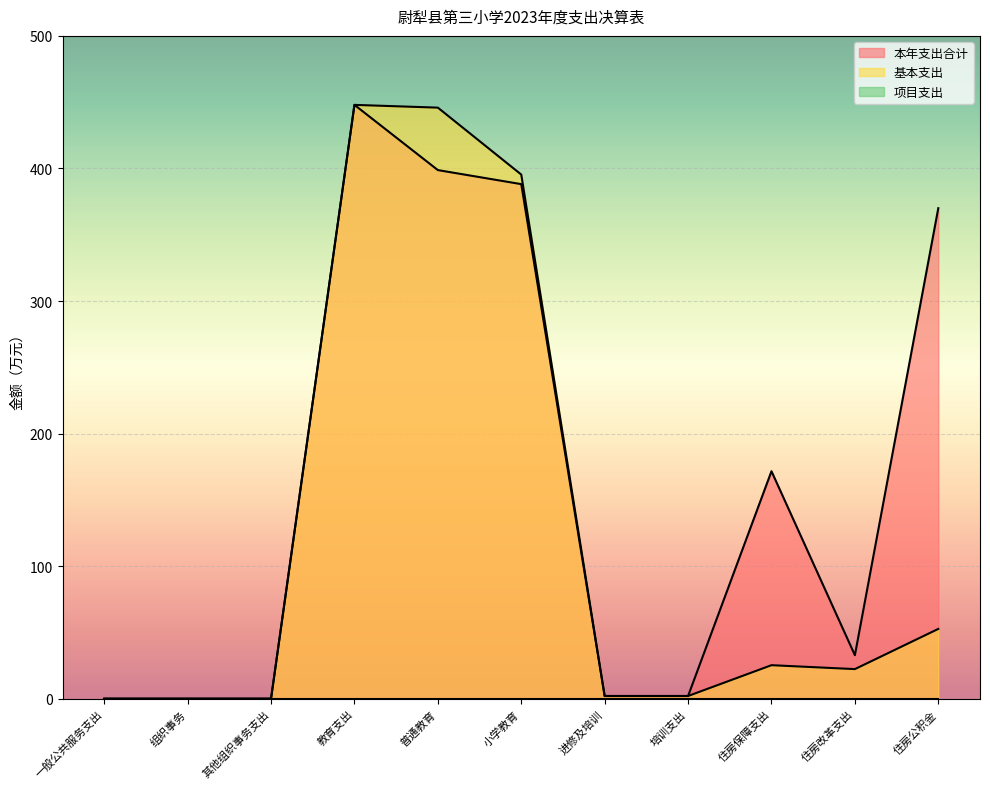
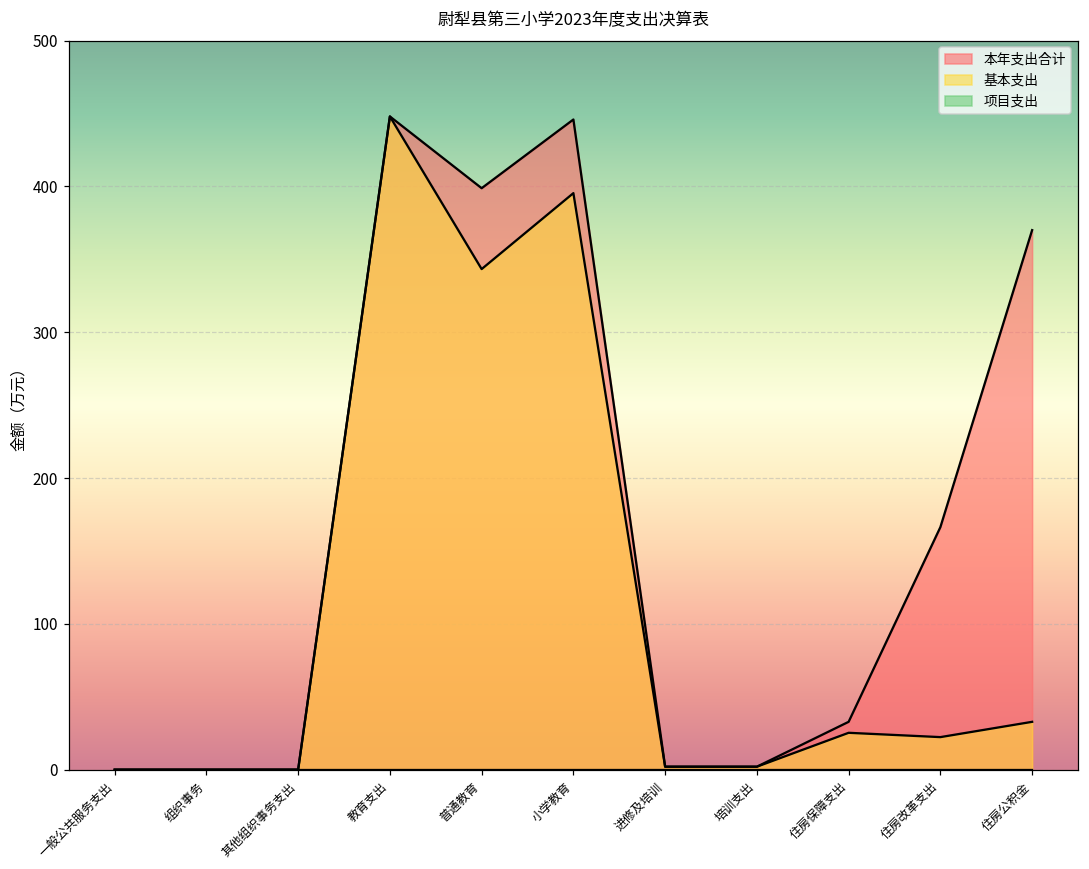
  {
    "本年支出合计": {
      "普通教育": 399,
-     "小学教育": 388,
-     "住房保障支出": 172,
-     "住房改革支出": 33,
+     "小学教育": 446,
+     "住房保障支出": 33,
+     "住房改革支出": 166,
      "住房公积金": 370
    },
    "基本支出": {
-     "普通教育": 446,
+     "普通教育": 343,
      "小学教育": 395,
      "住房保障支出": 25,
      "住房改革支出": 22,
-     "住房公积金": 53
+     "住房公积金": 33
    },
    "项目支出": {
      "教育支出": 0,
      "普通教育": 0,
      "小学教育": 0,
      "进修及培训": 0,
      "培训支出": 0,
      "住房保障支出": 0,
      "住房改革支出": 0,
      "住房公积金": 0
    }
  }
